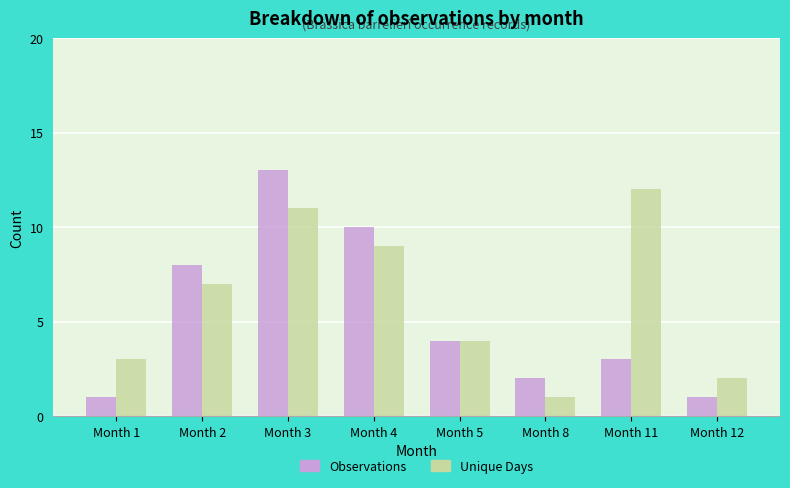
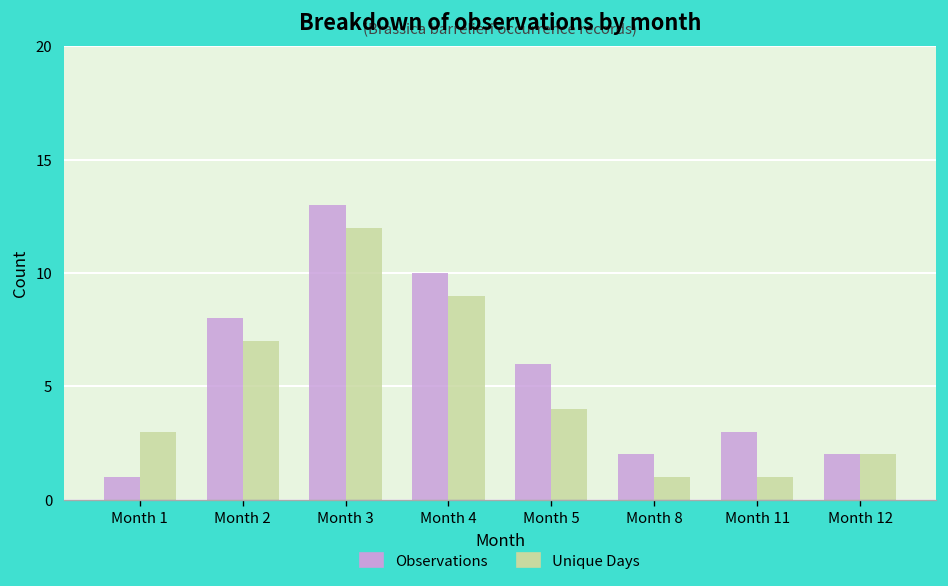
  {
    "Observations": {
      "Month 1": 1,
      "Month 2": 8,
      "Month 3": 13,
      "Month 4": 10,
-     "Month 5": 4,
+     "Month 5": 6,
      "Month 8": 2,
      "Month 11": 3,
-     "Month 12": 1
+     "Month 12": 2
    },
    "Unique Days": {
      "Month 1": 3,
      "Month 2": 7,
-     "Month 3": 11,
+     "Month 3": 12,
      "Month 4": 9,
      "Month 5": 4,
      "Month 8": 1,
-     "Month 11": 12,
+     "Month 11": 1,
      "Month 12": 2
    }
  }
